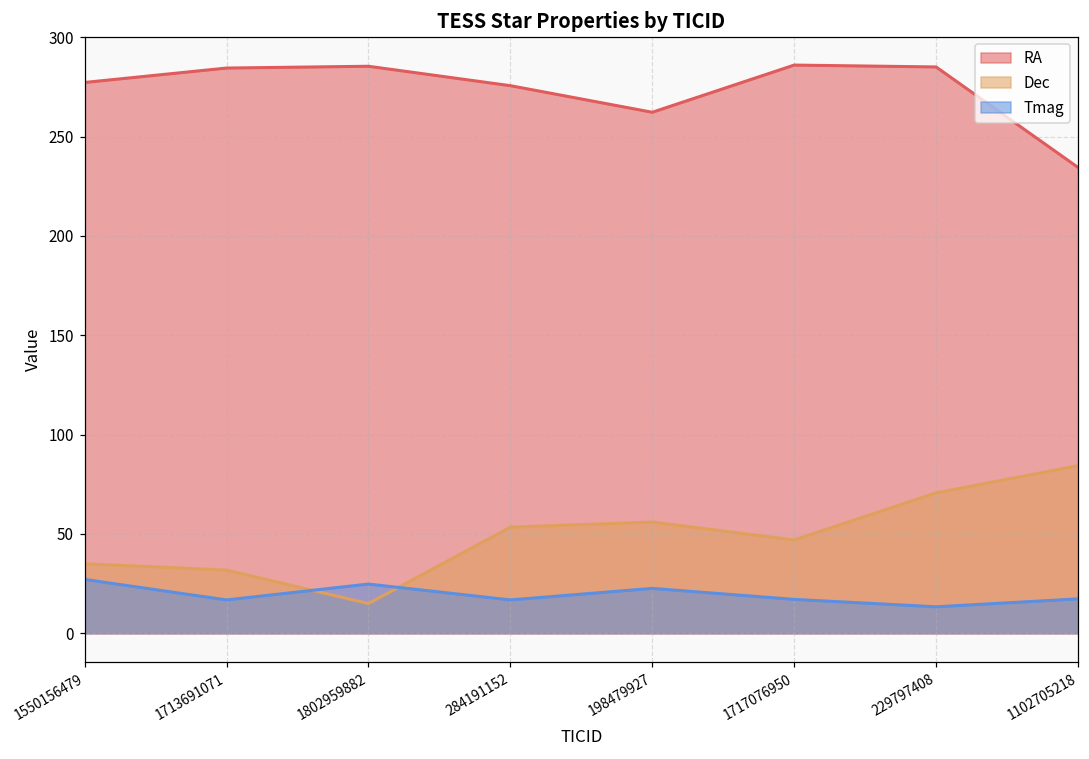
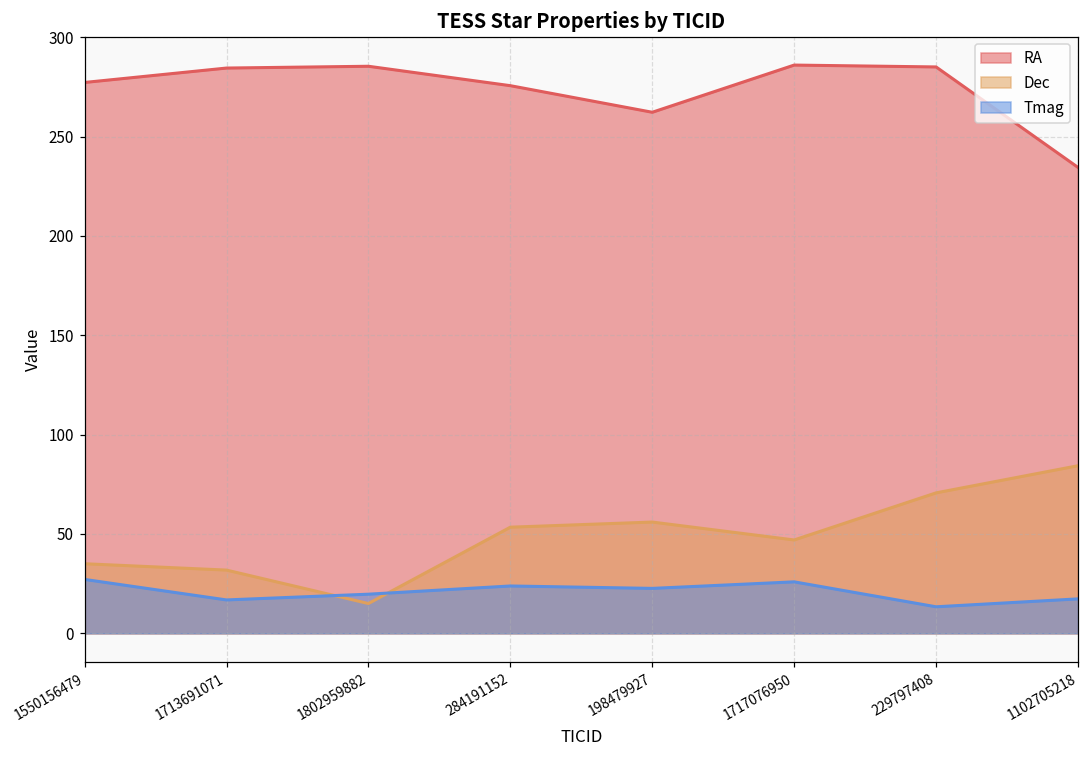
  {
    "Tmag": {
      "1550156479": 27,
      "1713691071": 17,
-     "1802959882": 25,
-     "284191152": 17,
+     "1802959882": 20,
+     "284191152": 24,
      "198479927": 23,
-     "1717076950": 17,
+     "1717076950": 26,
      "229797408": 13,
      "1102705218": 17
    }
  }
